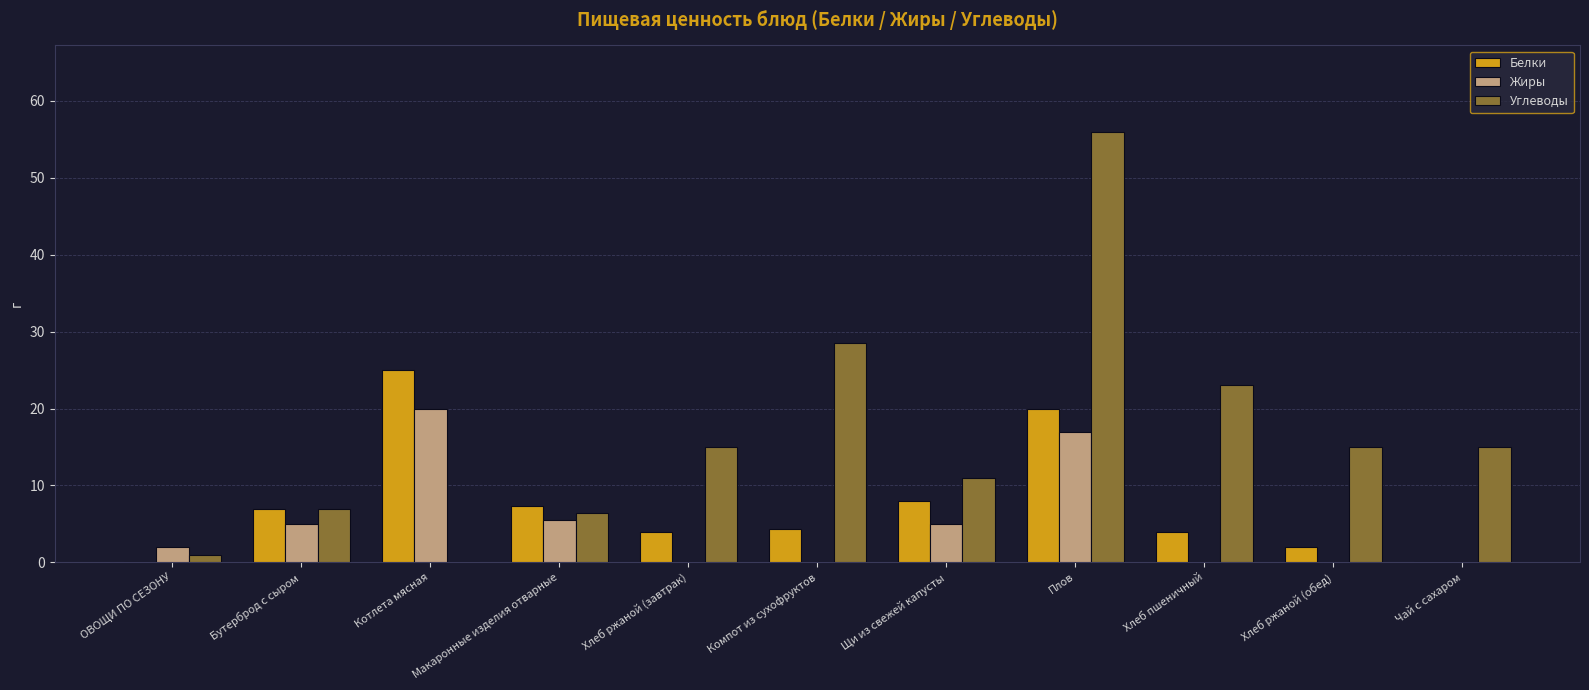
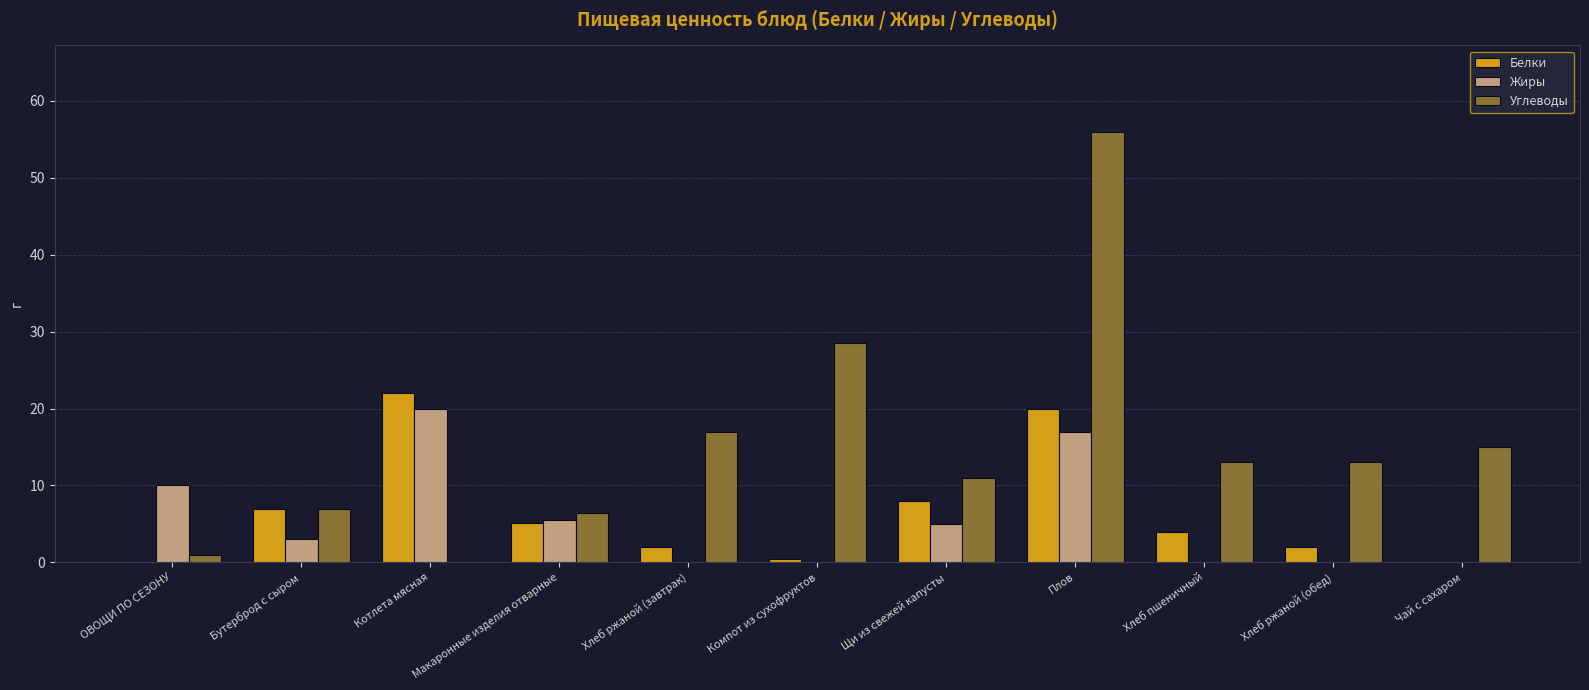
  {
    "Белки": {
      "ОВОЩИ ПО СЕЗОНУ": 0,
      "Бутерброд с сыром": 7,
-     "Котлета мясная": 25,
-     "Макаронные изделия отварные": 7,
-     "Хлеб ржаной (завтрак)": 4,
-     "Компот из сухофруктов": 4,
+     "Котлета мясная": 22,
+     "Макаронные изделия отварные": 5,
+     "Хлеб ржаной (завтрак)": 2,
+     "Компот из сухофруктов": 0,
      "Щи из свежей капусты": 8,
      "Плов": 20,
      "Хлеб пшеничный": 4,
      "Хлеб ржаной (обед)": 2,
      "Чай с сахаром": 0
    },
    "Жиры": {
-     "ОВОЩИ ПО СЕЗОНУ": 2,
-     "Бутерброд с сыром": 5,
+     "ОВОЩИ ПО СЕЗОНУ": 10,
+     "Бутерброд с сыром": 3,
      "Котлета мясная": 20,
      "Макаронные изделия отварные": 6,
      "Хлеб ржаной (завтрак)": 0,
      "Компот из сухофруктов": 0,
      "Щи из свежей капусты": 5,
      "Плов": 17,
      "Хлеб пшеничный": 0,
      "Хлеб ржаной (обед)": 0,
      "Чай с сахаром": 0
    },
    "Углеводы": {
      "ОВОЩИ ПО СЕЗОНУ": 1,
      "Бутерброд с сыром": 7,
      "Котлета мясная": 0,
      "Макаронные изделия отварные": 6,
-     "Хлеб ржаной (завтрак)": 15,
+     "Хлеб ржаной (завтрак)": 17,
      "Компот из сухофруктов": 29,
      "Щи из свежей капусты": 11,
      "Плов": 56,
-     "Хлеб пшеничный": 23,
-     "Хлеб ржаной (обед)": 15,
+     "Хлеб пшеничный": 13,
+     "Хлеб ржаной (обед)": 13,
      "Чай с сахаром": 15
    }
  }
